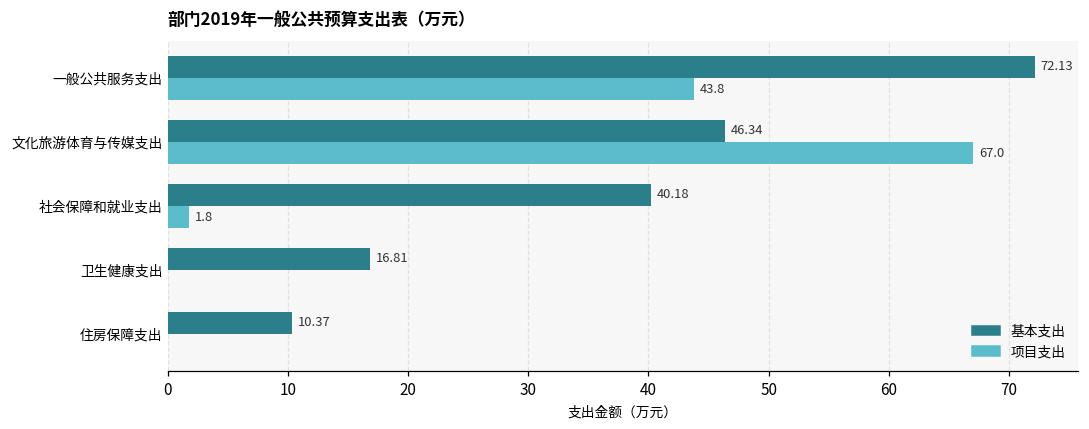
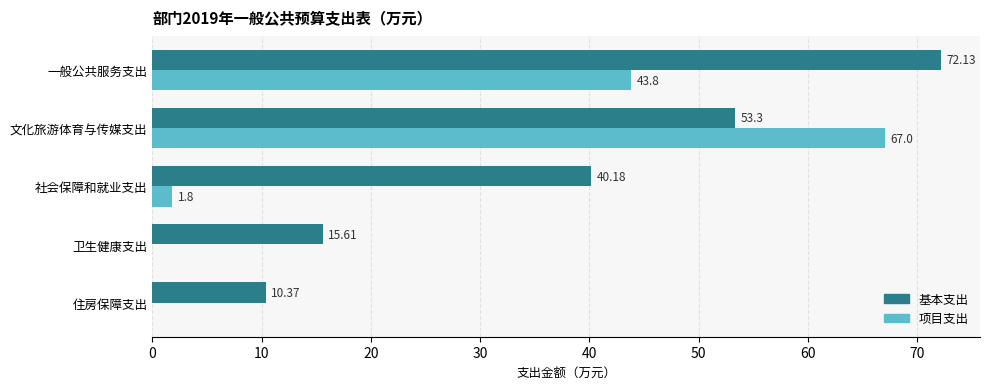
  {
    "基本支出": {
      "一般公共服务支出": 72.13,
-     "文化旅游体育与传媒支出": 46.34,
+     "文化旅游体育与传媒支出": 53.3,
      "社会保障和就业支出": 40.18,
-     "卫生健康支出": 16.81,
+     "卫生健康支出": 15.61,
      "住房保障支出": 10.37
    },
    "项目支出": {
      "一般公共服务支出": 43.8,
      "文化旅游体育与传媒支出": 67.0,
      "社会保障和就业支出": 1.8
    }
  }
